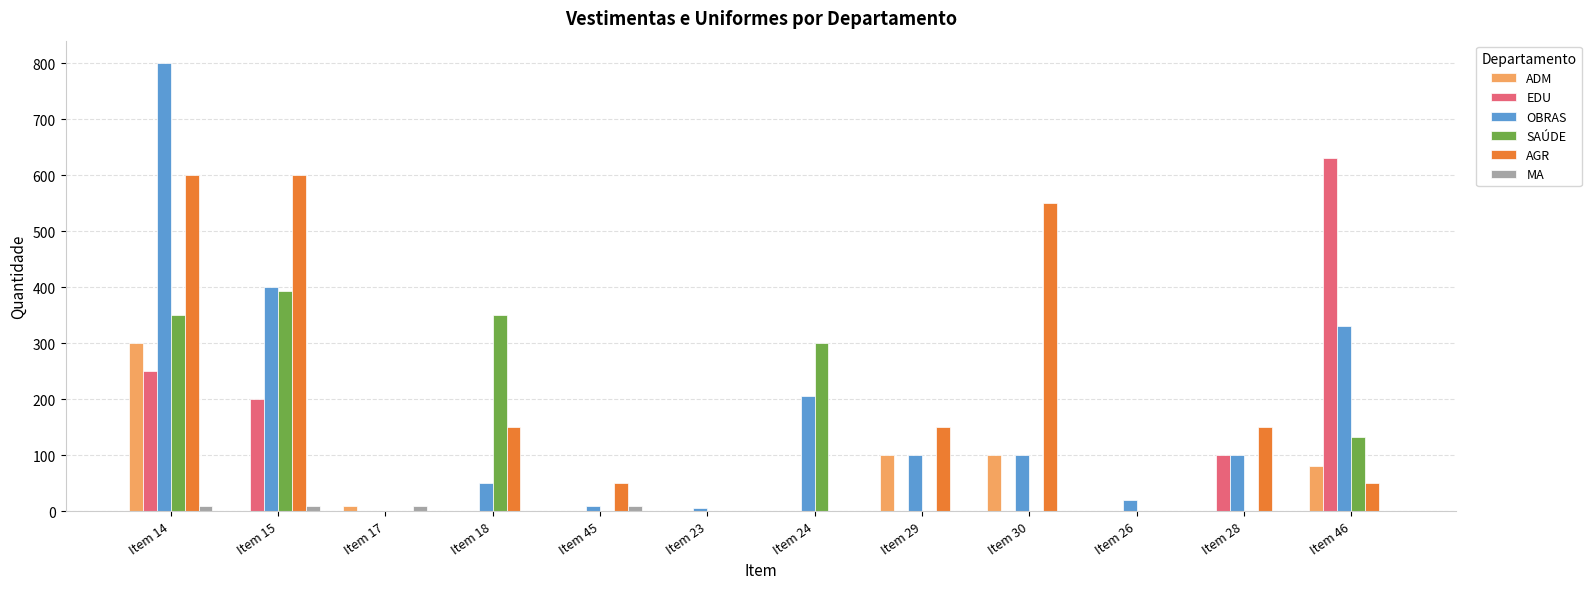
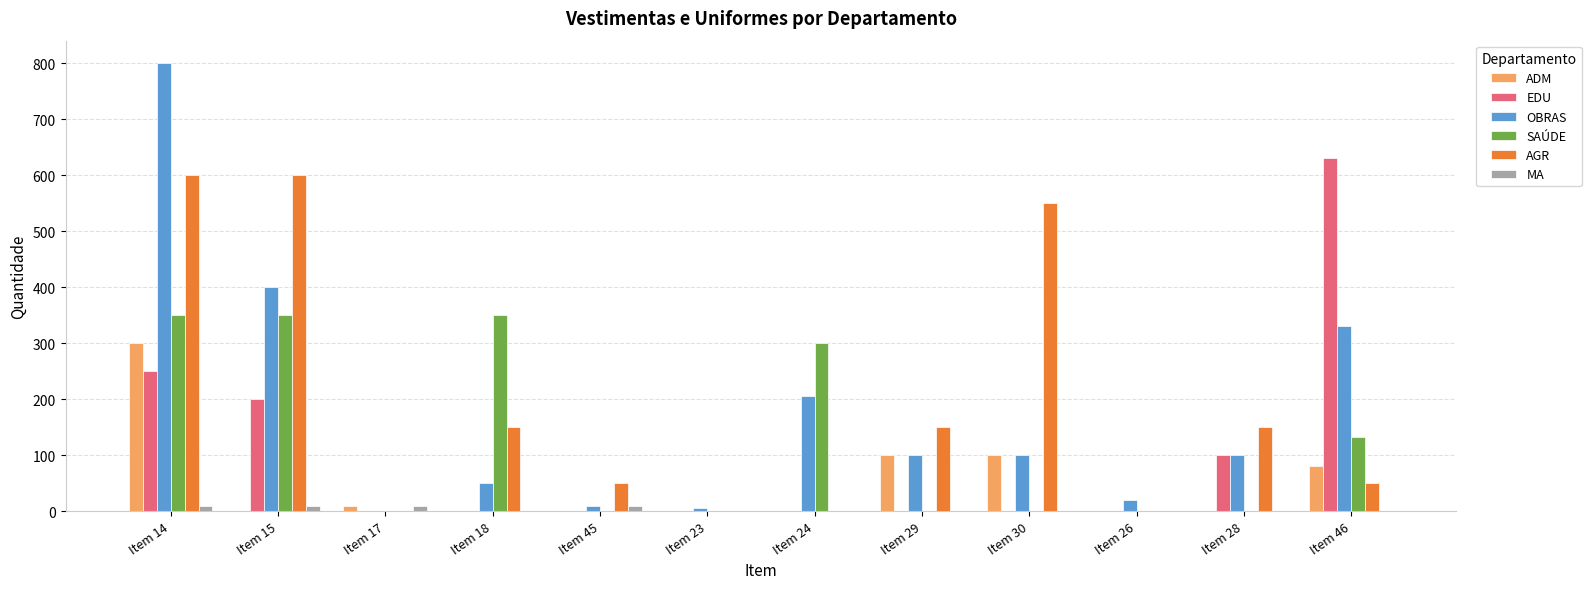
  {
    "ADM": {
      "Item 14": 300,
      "Item 15": 0,
      "Item 17": 10,
      "Item 18": 0,
      "Item 45": 0,
      "Item 23": 0,
      "Item 24": 0,
      "Item 29": 100,
      "Item 30": 100,
      "Item 26": 0,
      "Item 28": 0,
      "Item 46": 80
    },
    "EDU": {
      "Item 14": 250,
      "Item 15": 200,
      "Item 17": 0,
      "Item 18": 0,
      "Item 45": 0,
      "Item 23": 0,
      "Item 24": 0,
      "Item 29": 0,
      "Item 30": 0,
      "Item 26": 0,
      "Item 28": 100,
      "Item 46": 630
    },
    "OBRAS": {
      "Item 14": 800,
      "Item 15": 400,
      "Item 17": 0,
      "Item 18": 50,
      "Item 45": 10,
      "Item 23": 10,
      "Item 24": 210,
      "Item 29": 100,
      "Item 30": 100,
      "Item 26": 20,
      "Item 28": 100,
      "Item 46": 330
    },
    "SAÚDE": {
      "Item 14": 350,
-     "Item 15": 390,
+     "Item 15": 350,
      "Item 17": 0,
      "Item 18": 350,
      "Item 45": 0,
      "Item 23": 0,
      "Item 24": 300,
      "Item 29": 0,
      "Item 30": 0,
      "Item 26": 0,
      "Item 28": 0,
      "Item 46": 130
    },
    "AGR": {
      "Item 14": 600,
      "Item 15": 600,
      "Item 17": 0,
      "Item 18": 150,
      "Item 45": 50,
      "Item 23": 0,
      "Item 24": 0,
      "Item 29": 150,
      "Item 30": 550,
      "Item 26": 0,
      "Item 28": 150,
      "Item 46": 50
    },
    "MA": {
      "Item 14": 10,
      "Item 15": 10,
      "Item 17": 10,
      "Item 18": 0,
      "Item 45": 10,
      "Item 23": 0,
      "Item 24": 0,
      "Item 29": 0,
      "Item 30": 0,
      "Item 26": 0,
      "Item 28": 0,
      "Item 46": 0
    }
  }
